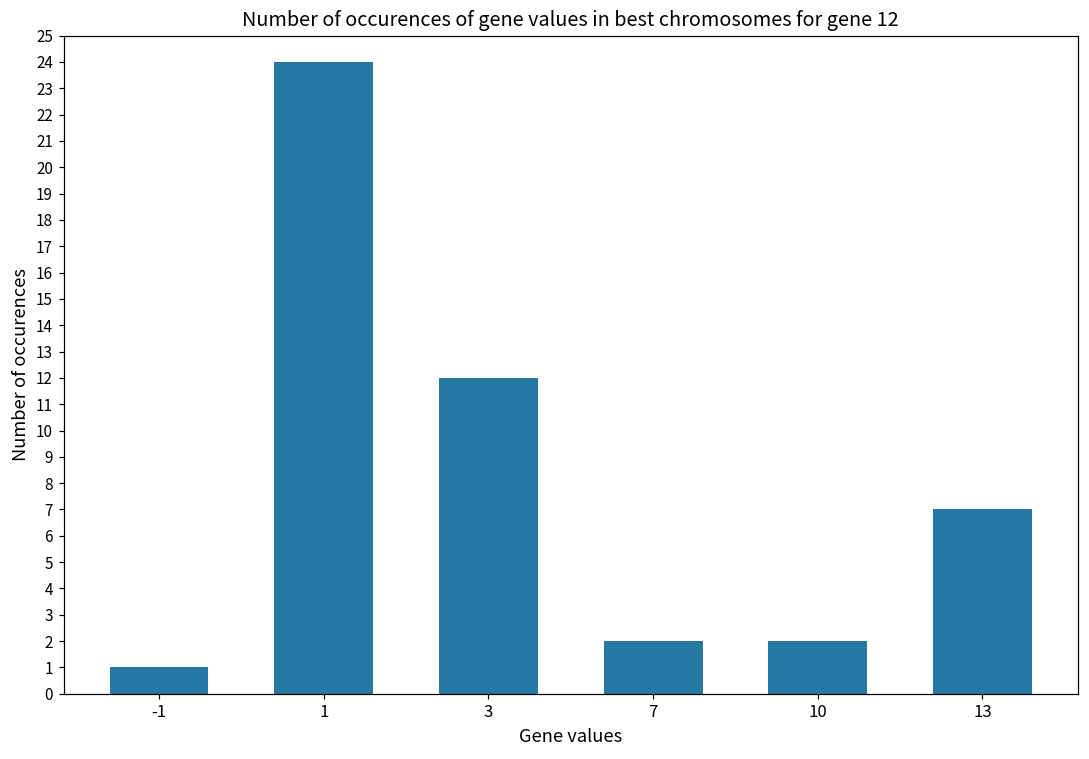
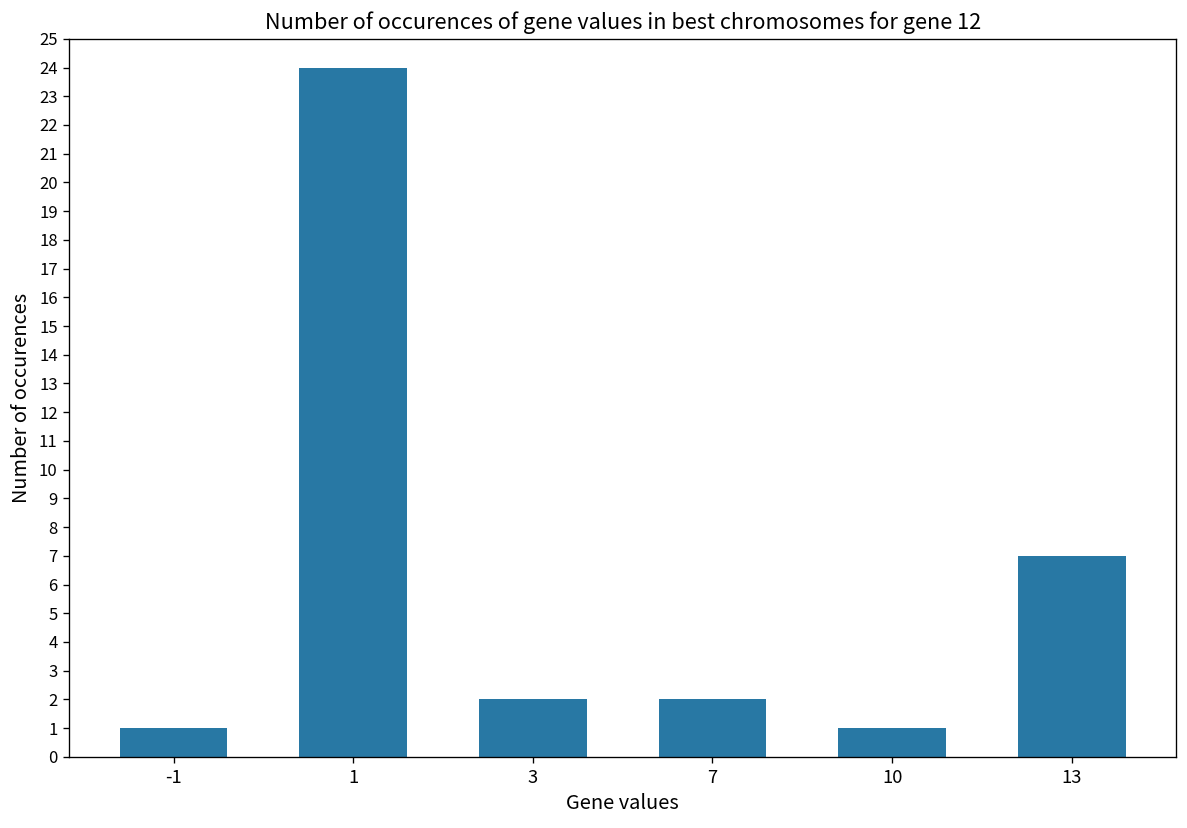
  {
    "-1": 1,
    "1": 24,
-   "3": 12,
+   "3": 2,
    "7": 2,
-   "10": 2,
+   "10": 1,
    "13": 7
  }
